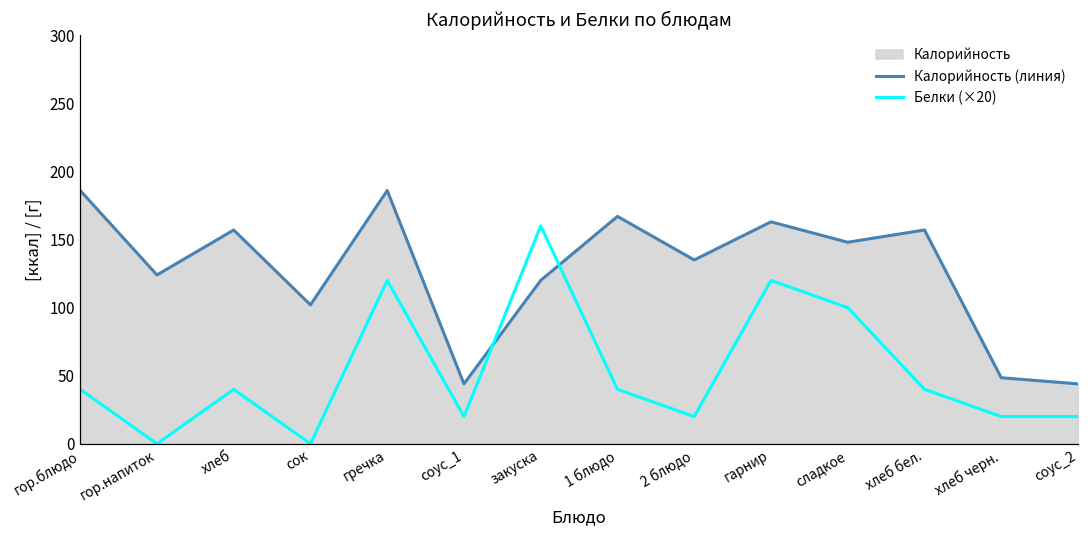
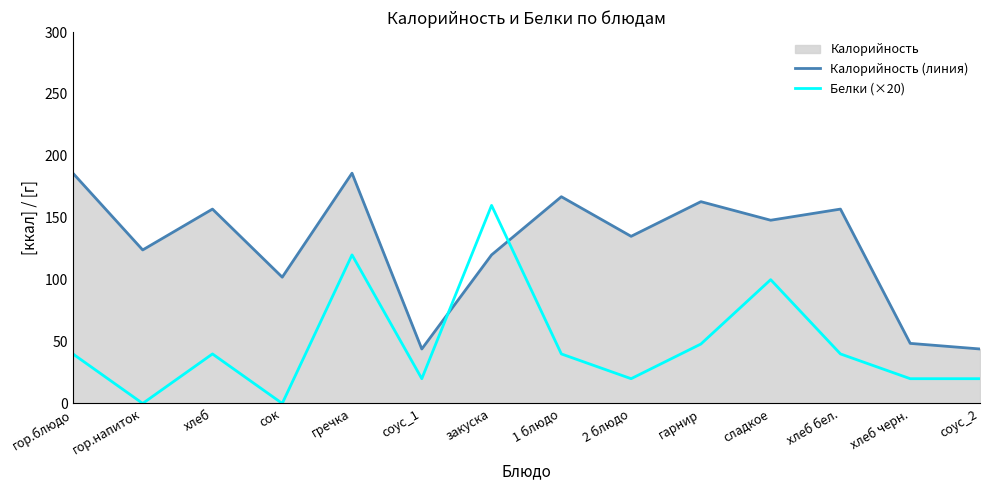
  {
    "Калорийность": {
      "гор.блюдо": 186,
      "гор.напиток": 124,
      "хлеб": 157,
      "сок": 102,
      "гречка": 186,
      "соус_1": 44,
      "закуска": 120,
      "1 блюдо": 167,
      "2 блюдо": 135,
      "гарнир": 163,
      "сладкое": 148,
      "хлеб бел.": 157,
      "хлеб черн.": 49,
      "соус_2": 44
    },
    "Белки (×20)": {
      "гор.блюдо": 40,
      "гор.напиток": 0,
      "хлеб": 40,
      "сок": 0,
      "гречка": 120,
      "соус_1": 20,
      "закуска": 160,
      "1 блюдо": 40,
      "2 блюдо": 20,
-     "гарнир": 120,
+     "гарнир": 48,
      "сладкое": 100,
      "хлеб бел.": 40,
      "хлеб черн.": 20,
      "соус_2": 20
    }
  }
